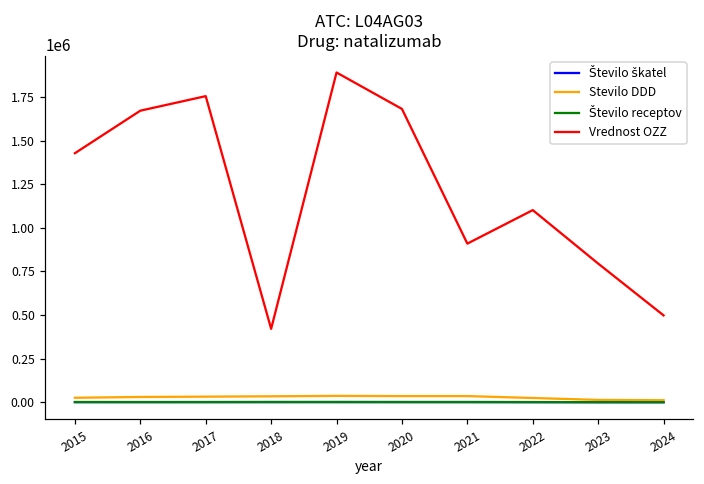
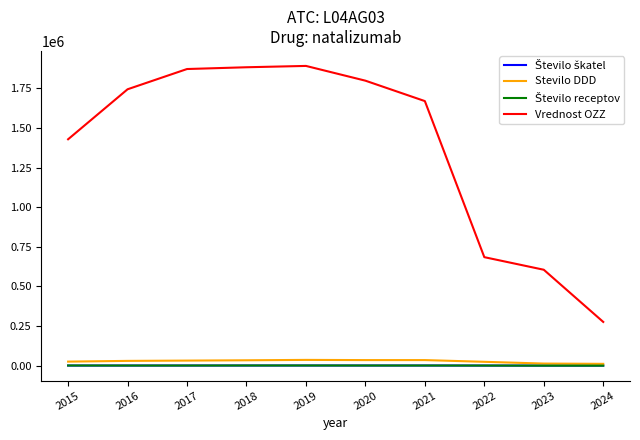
  {
    "Število receptov": {
      "2015": 0,
      "2016": 0,
      "2017": 0,
      "2018": 0,
      "2019": 0,
      "2020": 0,
      "2021": 0,
      "2022": 0
    },
    "Stevilo DDD": {
      "2015": 30000,
      "2016": 30000,
      "2017": 30000,
      "2018": 30000,
      "2019": 40000,
      "2020": 40000,
      "2021": 40000,
      "2022": 20000
    },
    "Vrednost OZZ": {
      "2015": 1430000,
-     "2016": 1670000,
-     "2017": 1760000,
-     "2018": 420000,
+     "2016": 1740000,
+     "2017": 1870000,
+     "2018": 1880000,
      "2019": 1890000,
-     "2020": 1680000,
-     "2021": 910000,
-     "2022": 1100000,
-     "2023": 800000,
-     "2024": 500000
+     "2020": 1800000,
+     "2021": 1670000,
+     "2022": 680000,
+     "2023": 610000,
+     "2024": 280000
    }
  }
